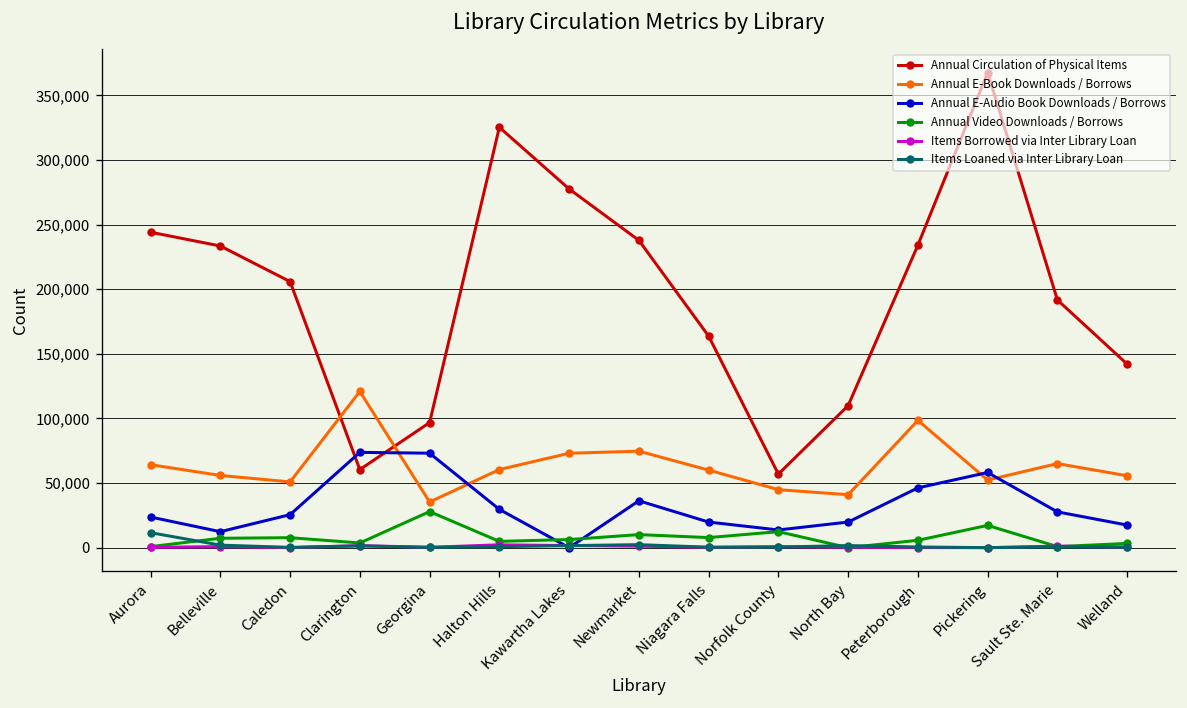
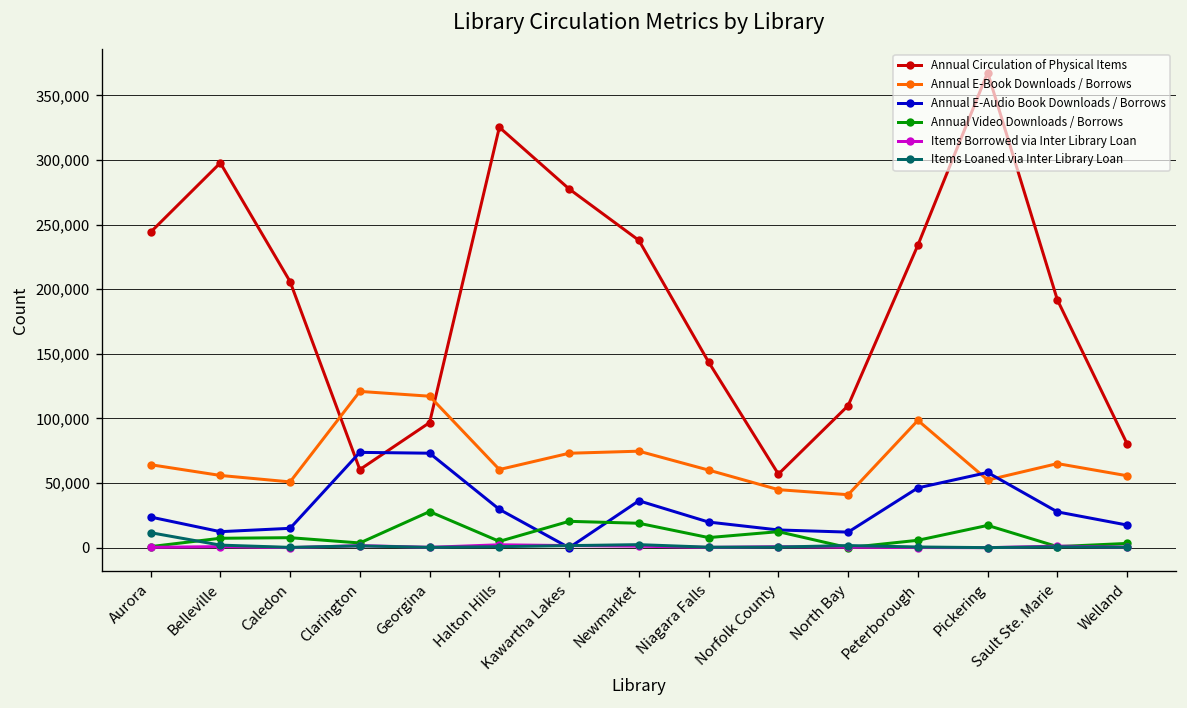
  {
    "Annual Circulation of Physical Items": {
      "Aurora": "244,000",
-     "Belleville": "234,000",
+     "Belleville": "298,000",
      "Caledon": "206,000",
      "Clarington": "60,000",
      "Georgina": "97,000",
      "Halton Hills": "325,000",
      "Kawartha Lakes": "278,000",
      "Newmarket": "238,000",
-     "Niagara Falls": "164,000",
+     "Niagara Falls": "144,000",
      "Norfolk County": "57,000",
      "North Bay": "110,000",
      "Peterborough": "234,000",
      "Sault Ste. Marie": "192,000",
-     "Welland": "142,000"
+     "Welland": "80,000"
    },
    "Annual E-Book Downloads / Borrows": {
      "Aurora": "64,000",
      "Belleville": "56,000",
      "Caledon": "51,000",
      "Clarington": "121,000",
-     "Georgina": "35,000",
+     "Georgina": "117,000",
      "Halton Hills": "60,000",
      "Kawartha Lakes": "73,000",
      "Newmarket": "75,000",
      "Niagara Falls": "60,000",
      "Norfolk County": "45,000",
      "North Bay": "41,000",
      "Peterborough": "99,000",
      "Pickering": "52,000",
      "Sault Ste. Marie": "65,000",
      "Welland": "56,000"
    },
    "Annual E-Audio Book Downloads / Borrows": {
      "Aurora": "24,000",
      "Belleville": "12,000",
-     "Caledon": "26,000",
+     "Caledon": "15,000",
      "Clarington": "74,000",
      "Georgina": "73,000",
      "Halton Hills": "30,000",
      "Newmarket": "36,000",
      "Niagara Falls": "20,000",
-     "North Bay": "20,000",
+     "North Bay": "12,000",
      "Peterborough": "46,000",
      "Pickering": "58,000",
      "Sault Ste. Marie": "28,000",
      "Welland": "18,000"
    },
    "Annual Video Downloads / Borrows": {
      "Belleville": "7,000",
      "Caledon": "8,000",
      "Georgina": "28,000",
      "Halton Hills": "5,000",
-     "Kawartha Lakes": "6,000",
-     "Newmarket": "10,000",
+     "Kawartha Lakes": "20,000",
+     "Newmarket": "19,000",
      "Niagara Falls": "8,000",
      "Peterborough": "6,000",
      "Pickering": "17,000",
      "Welland": "3,000"
    },
    "Items Loaned via Inter Library Loan": {
      "Aurora": "12,000"
    }
  }
